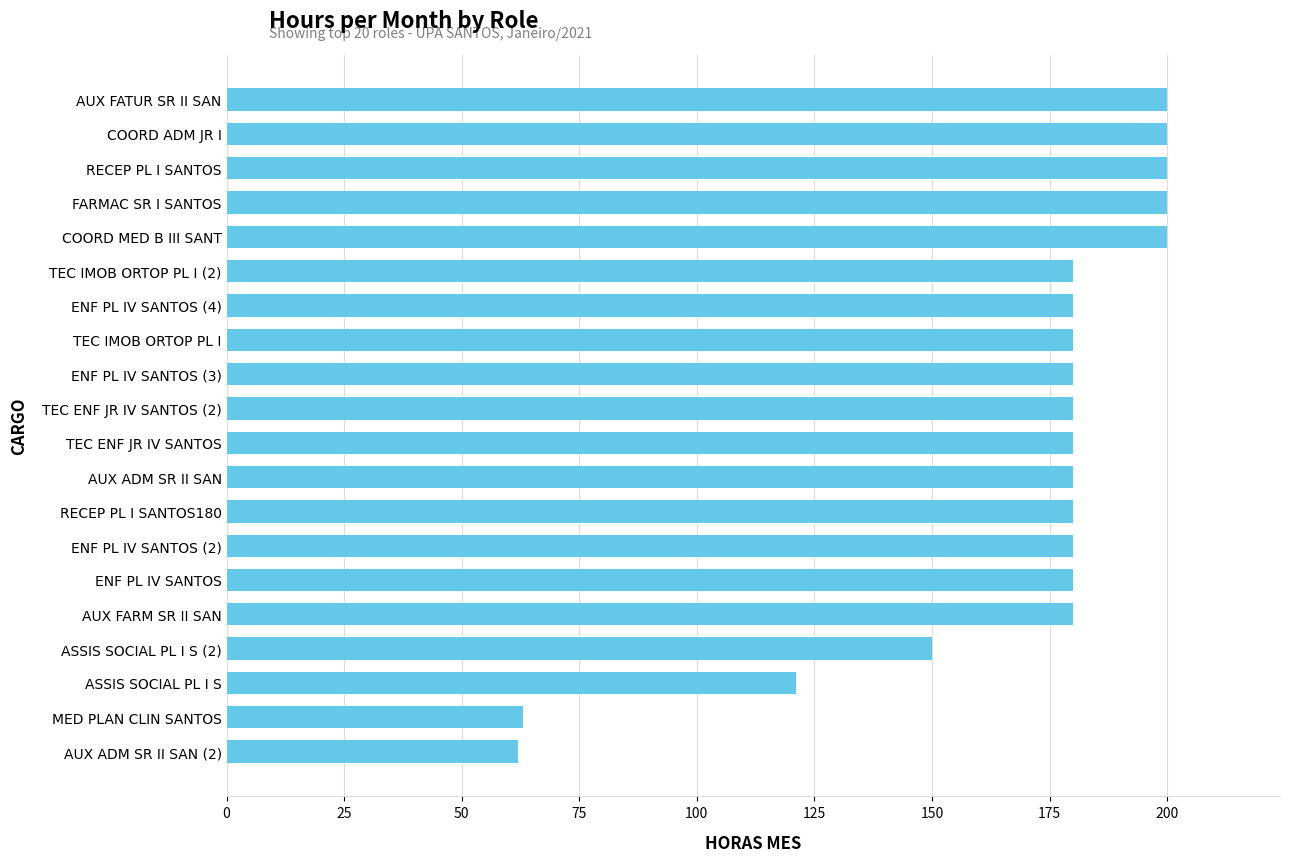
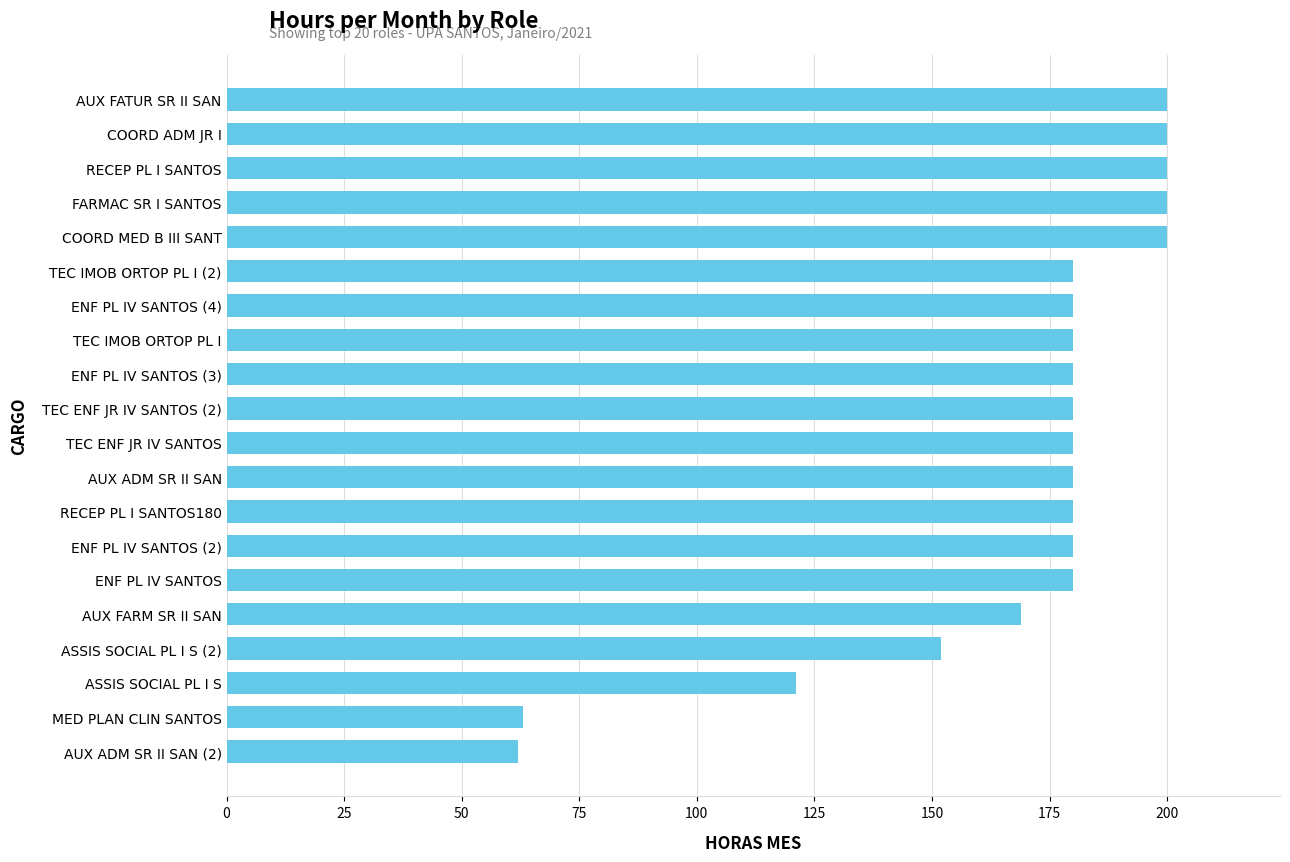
  {
    "AUX FATUR SR II SAN": 200,
    "COORD ADM JR I": 200,
    "RECEP PL I SANTOS": 200,
    "FARMAC SR I SANTOS": 200,
    "COORD MED B III SANT": 200,
    "TEC IMOB ORTOP PL I (2)": 180,
    "ENF PL IV SANTOS (4)": 180,
    "TEC IMOB ORTOP PL I": 180,
    "ENF PL IV SANTOS (3)": 180,
    "TEC ENF JR IV SANTOS (2)": 180,
    "TEC ENF JR IV SANTOS": 180,
    "AUX ADM SR II SAN": 180,
    "RECEP PL I SANTOS180": 180,
    "ENF PL IV SANTOS (2)": 180,
    "ENF PL IV SANTOS": 180,
-   "AUX FARM SR II SAN": 180,
-   "ASSIS SOCIAL PL I S (2)": 150,
+   "AUX FARM SR II SAN": 169,
+   "ASSIS SOCIAL PL I S (2)": 152,
    "ASSIS SOCIAL PL I S": 121,
    "MED PLAN CLIN SANTOS": 63,
    "AUX ADM SR II SAN (2)": 62
  }
